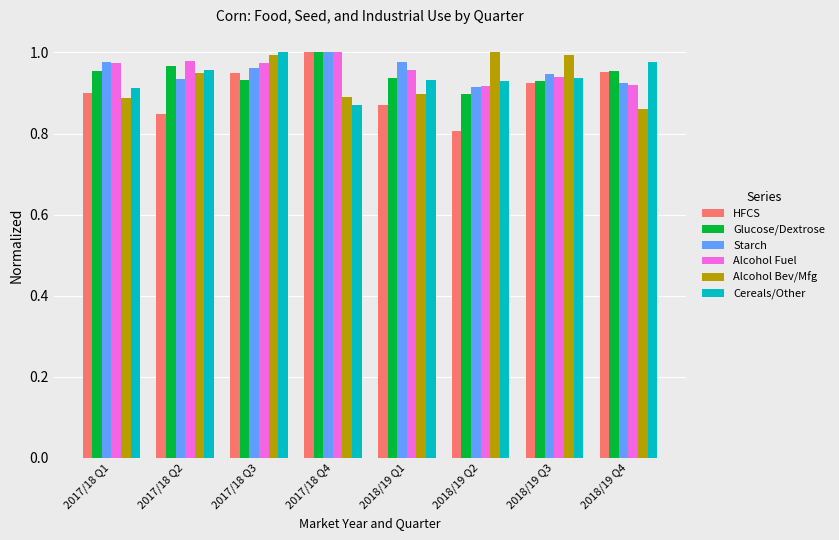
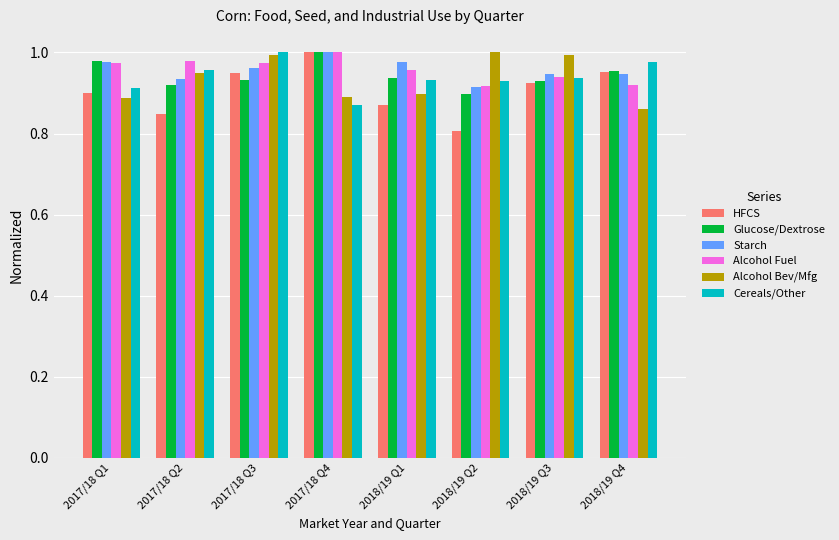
  {
    "HFCS": {
      "2017/18 Q1": 0.90,
      "2017/18 Q2": 0.85,
      "2017/18 Q3": 0.95,
      "2017/18 Q4": 1.00,
      "2018/19 Q1": 0.87,
      "2018/19 Q2": 0.81,
      "2018/19 Q3": 0.92,
      "2018/19 Q4": 0.95
    },
    "Glucose/Dextrose": {
-     "2017/18 Q1": 0.95,
-     "2017/18 Q2": 0.97,
+     "2017/18 Q1": 0.98,
+     "2017/18 Q2": 0.92,
      "2017/18 Q3": 0.93,
      "2017/18 Q4": 1.00,
      "2018/19 Q1": 0.94,
      "2018/19 Q2": 0.90,
      "2018/19 Q3": 0.93,
      "2018/19 Q4": 0.96
    },
    "Starch": {
      "2017/18 Q1": 0.98,
      "2017/18 Q2": 0.93,
      "2017/18 Q3": 0.96,
      "2017/18 Q4": 1.00,
      "2018/19 Q1": 0.98,
      "2018/19 Q2": 0.92,
      "2018/19 Q3": 0.95,
-     "2018/19 Q4": 0.93
+     "2018/19 Q4": 0.95
    },
    "Alcohol Fuel": {
      "2017/18 Q1": 0.97,
      "2017/18 Q2": 0.98,
      "2017/18 Q3": 0.97,
      "2017/18 Q4": 1.00,
      "2018/19 Q1": 0.96,
      "2018/19 Q2": 0.92,
      "2018/19 Q3": 0.94,
      "2018/19 Q4": 0.92
    },
    "Alcohol Bev/Mfg": {
      "2017/18 Q1": 0.89,
      "2017/18 Q2": 0.95,
      "2017/18 Q3": 0.99,
      "2017/18 Q4": 0.89,
      "2018/19 Q1": 0.90,
      "2018/19 Q2": 1.00,
      "2018/19 Q3": 0.99,
      "2018/19 Q4": 0.86
    },
    "Cereals/Other": {
      "2017/18 Q1": 0.91,
      "2017/18 Q2": 0.96,
      "2017/18 Q3": 1.00,
      "2017/18 Q4": 0.87,
      "2018/19 Q1": 0.93,
      "2018/19 Q2": 0.93,
      "2018/19 Q3": 0.94,
      "2018/19 Q4": 0.98
    }
  }
